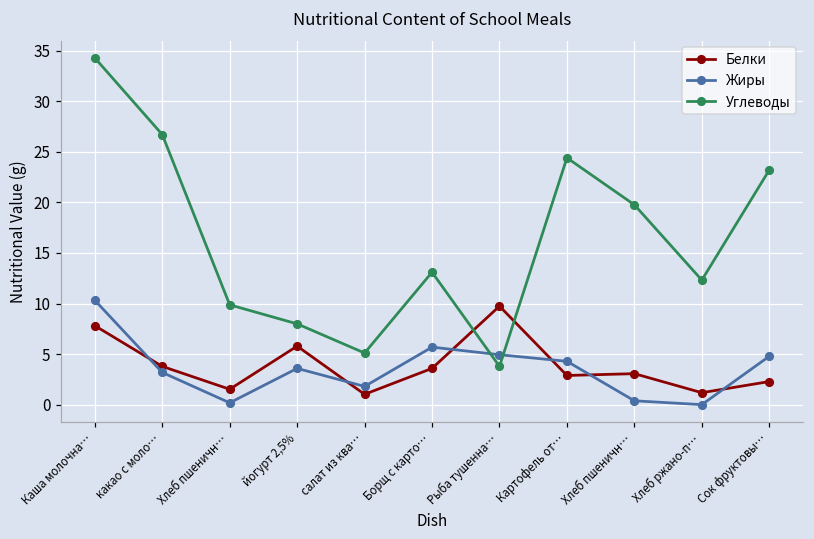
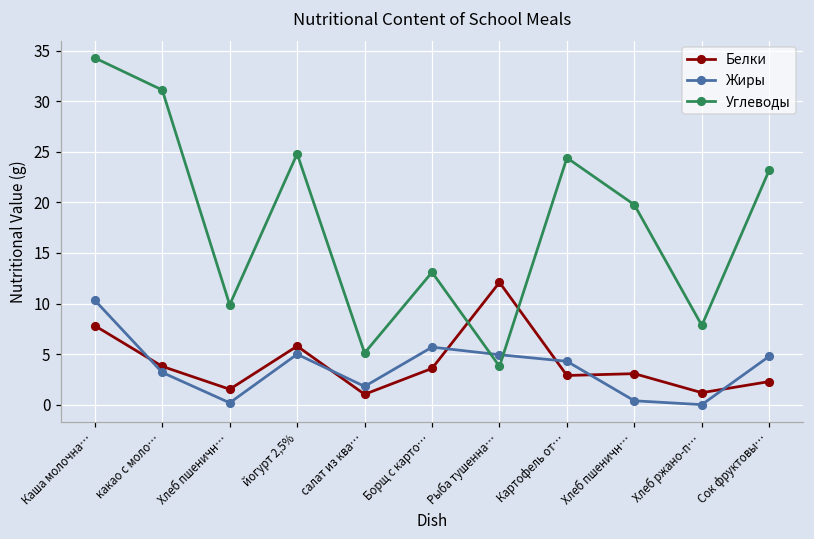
  {
    "Белки": {
      "Каша молочна…": 8,
      "какао с моло…": 4,
      "йогурт 2,5%": 6,
      "салат из ква…": 1,
      "Борщ с карто…": 4,
-     "Рыба тушенна…": 10,
+     "Рыба тушенна…": 12,
      "Картофель от…": 3,
      "Хлеб ржано-п…": 1,
      "Сок фруктовы…": 2
    },
    "Жиры": {
      "Каша молочна…": 10,
      "какао с моло…": 3,
-     "йогурт 2,5%": 4,
+     "йогурт 2,5%": 5,
      "салат из ква…": 2,
      "Борщ с карто…": 6,
      "Рыба тушенна…": 5,
      "Картофель от…": 4,
      "Хлеб ржано-п…": 0,
      "Сок фруктовы…": 5
    },
    "Углеводы": {
      "Каша молочна…": 34,
-     "какао с моло…": 27,
-     "йогурт 2,5%": 8,
+     "какао с моло…": 31,
+     "йогурт 2,5%": 25,
      "салат из ква…": 5,
      "Борщ с карто…": 13,
      "Рыба тушенна…": 4,
      "Картофель от…": 24,
-     "Хлеб ржано-п…": 12,
+     "Хлеб ржано-п…": 8,
      "Сок фруктовы…": 23
    }
  }
